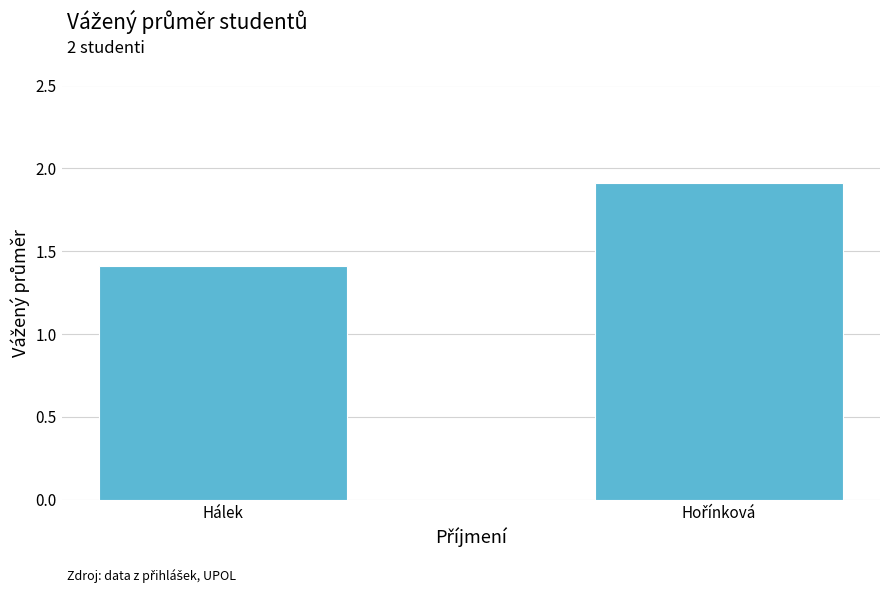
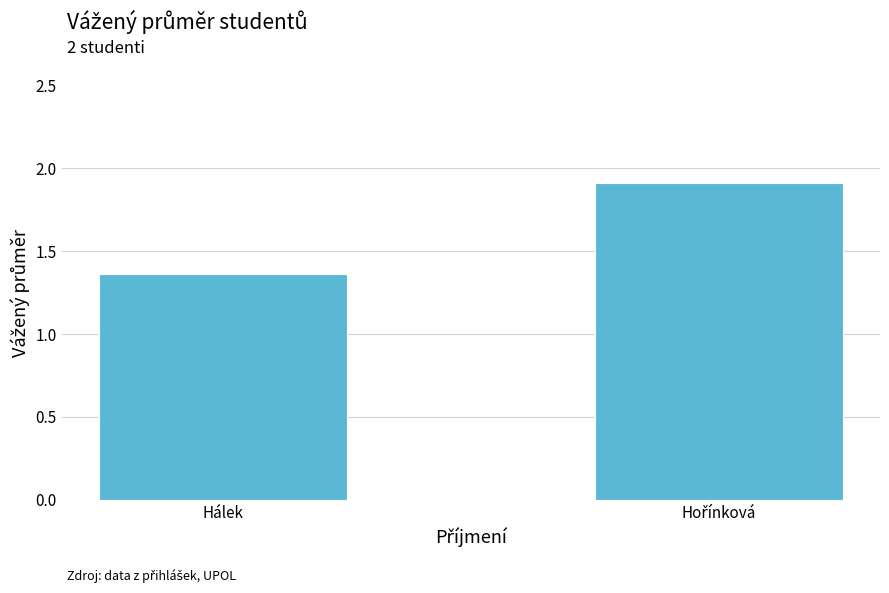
  {
-   "Hálek": 1.41,
+   "Hálek": 1.36,
    "Hořínková": 1.91
  }
